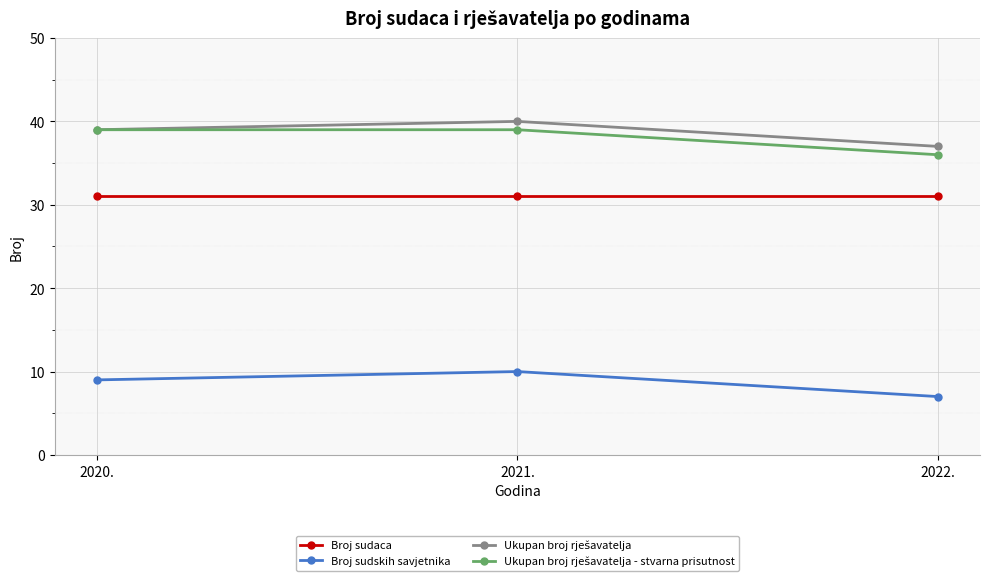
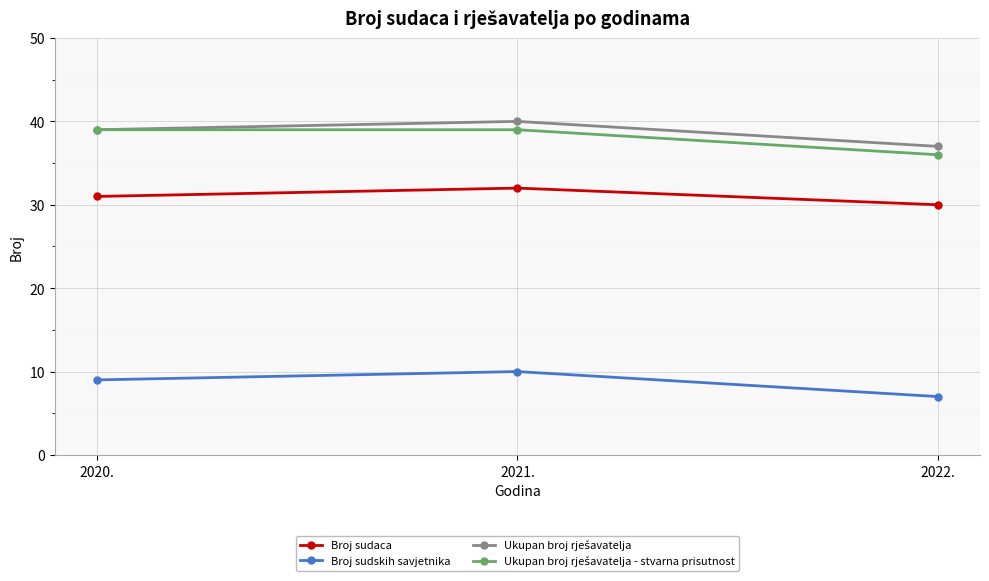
  {
    "Broj sudaca": {
      "2020.": 31,
-     "2021.": 31,
-     "2022.": 31
+     "2021.": 32,
+     "2022.": 30
    },
    "Broj sudskih savjetnika": {
      "2020.": 9,
      "2021.": 10,
      "2022.": 7
    }
  }
